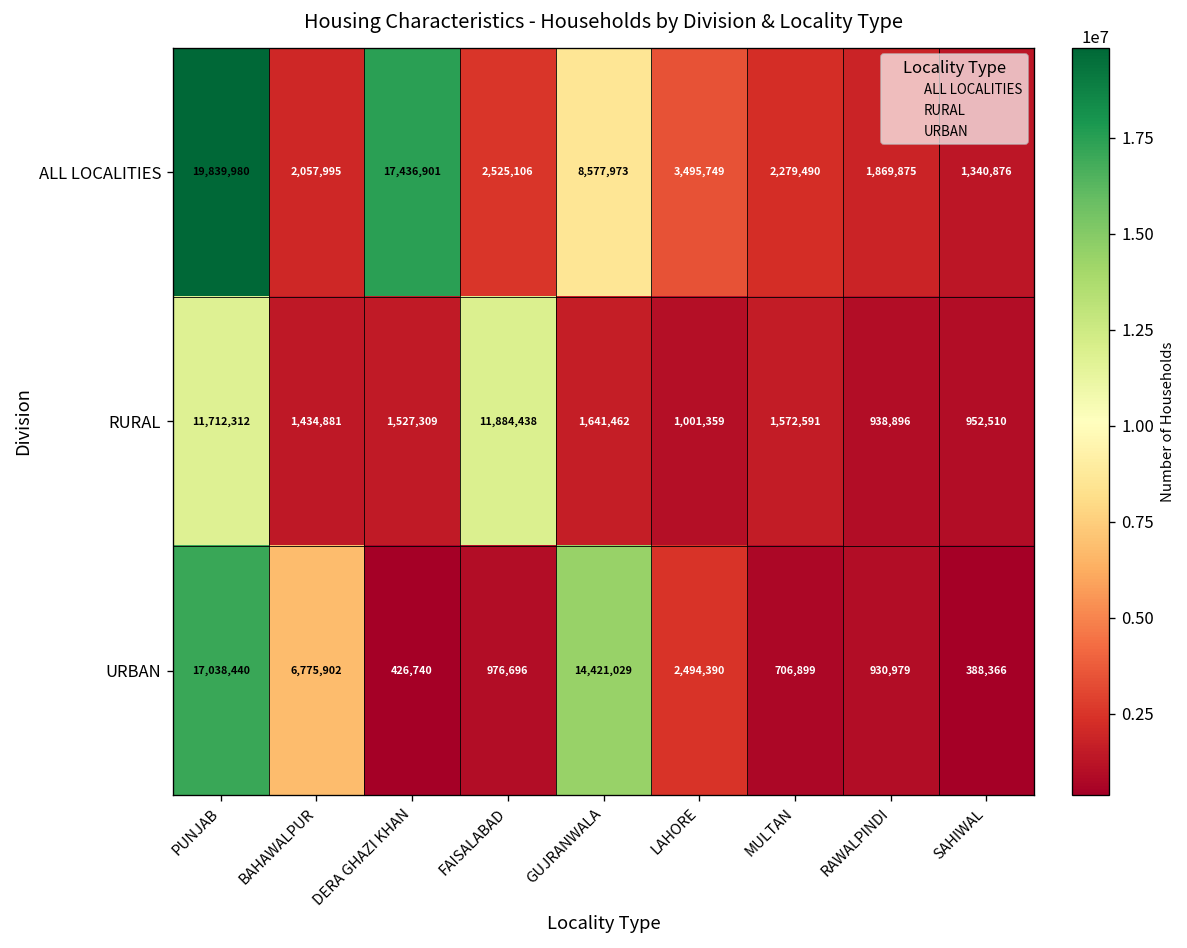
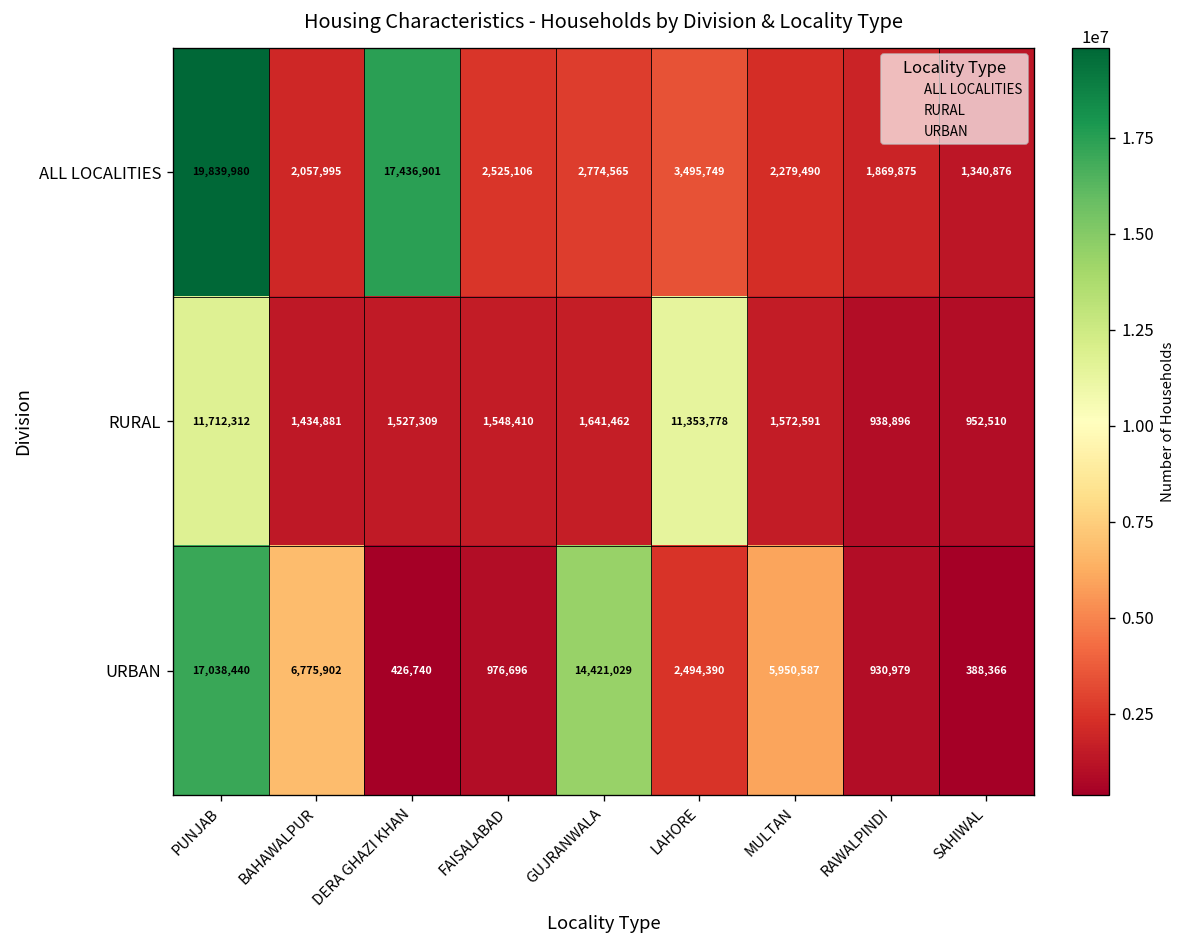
  {
    "ALL LOCALITIES": {
      "PUNJAB": "19,839,980",
      "BAHAWALPUR": "2,057,995",
      "DERA GHAZI KHAN": "17,436,901",
      "FAISALABAD": "2,525,106",
-     "GUJRANWALA": "8,577,973",
+     "GUJRANWALA": "2,774,565",
      "LAHORE": "3,495,749",
      "MULTAN": "2,279,490",
      "RAWALPINDI": "1,869,875",
      "SAHIWAL": "1,340,876"
    },
    "RURAL": {
      "PUNJAB": "11,712,312",
      "BAHAWALPUR": "1,434,881",
      "DERA GHAZI KHAN": "1,527,309",
-     "FAISALABAD": "11,884,438",
+     "FAISALABAD": "1,548,410",
      "GUJRANWALA": "1,641,462",
-     "LAHORE": "1,001,359",
+     "LAHORE": "11,353,778",
      "MULTAN": "1,572,591",
      "RAWALPINDI": "938,896",
      "SAHIWAL": "952,510"
    },
    "URBAN": {
      "PUNJAB": "17,038,440",
      "BAHAWALPUR": "6,775,902",
      "DERA GHAZI KHAN": "426,740",
      "FAISALABAD": "976,696",
      "GUJRANWALA": "14,421,029",
      "LAHORE": "2,494,390",
-     "MULTAN": "706,899",
+     "MULTAN": "5,950,587",
      "RAWALPINDI": "930,979",
      "SAHIWAL": "388,366"
    }
  }
